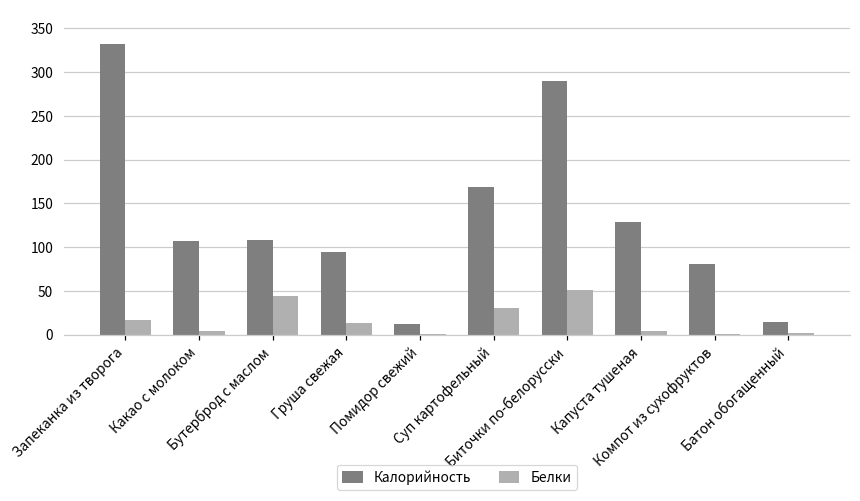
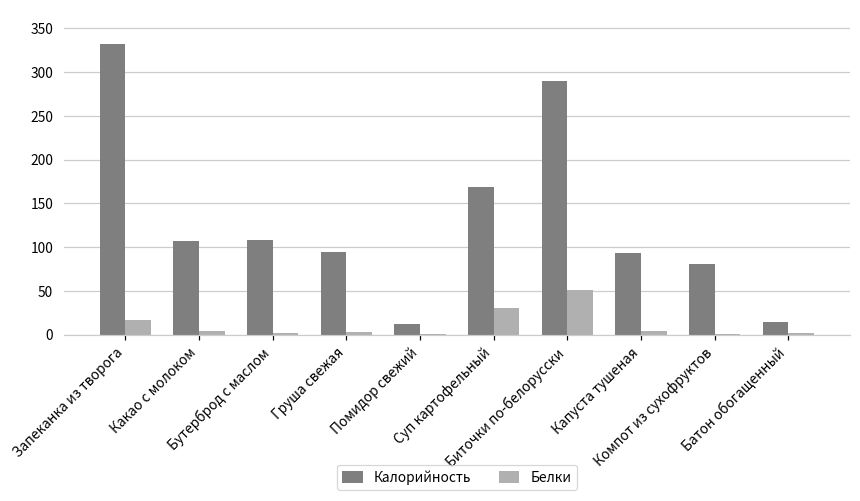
  {
    "Калорийность": {
      "Запеканка из творога": 330,
      "Какао с молоком": 110,
      "Бутерброд с маслом": 110,
      "Груша свежая": 90,
      "Помидор свежий": 10,
      "Суп картофельный": 170,
      "Биточки по-белорусски": 290,
-     "Капуста тушеная": 130,
+     "Капуста тушеная": 90,
      "Компот из сухофруктов": 80,
      "Батон обогащенный": 10
    },
    "Белки": {
      "Запеканка из творога": 20,
      "Какао с молоком": 0,
-     "Бутерброд с маслом": 40,
-     "Груша свежая": 10,
+     "Бутерброд с маслом": 0,
+     "Груша свежая": 0,
      "Суп картофельный": 30,
      "Биточки по-белорусски": 50,
      "Капуста тушеная": 0
    }
  }
